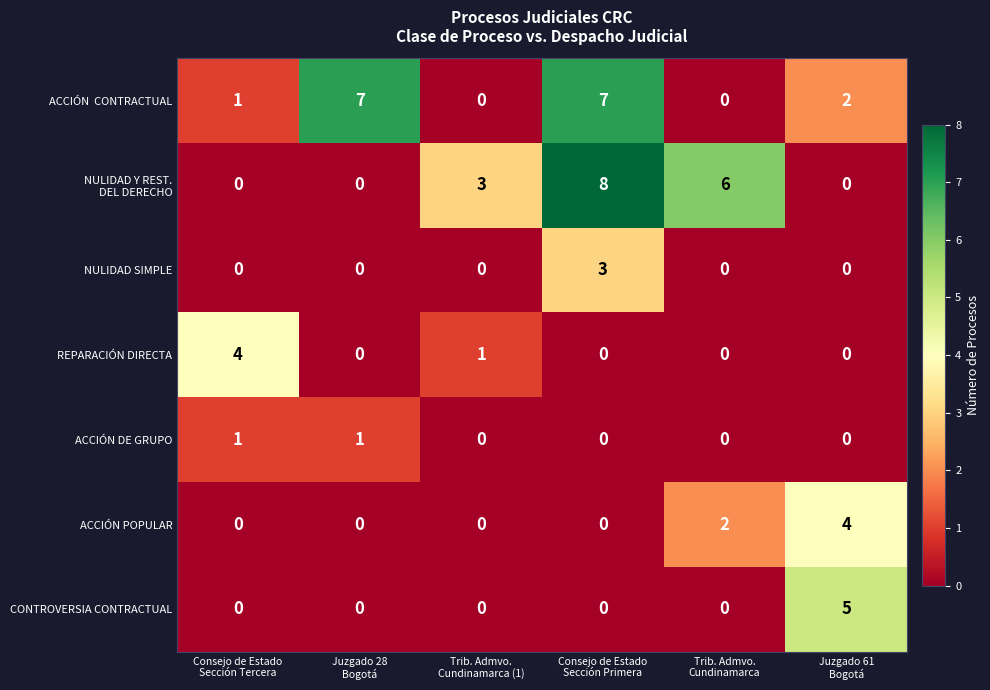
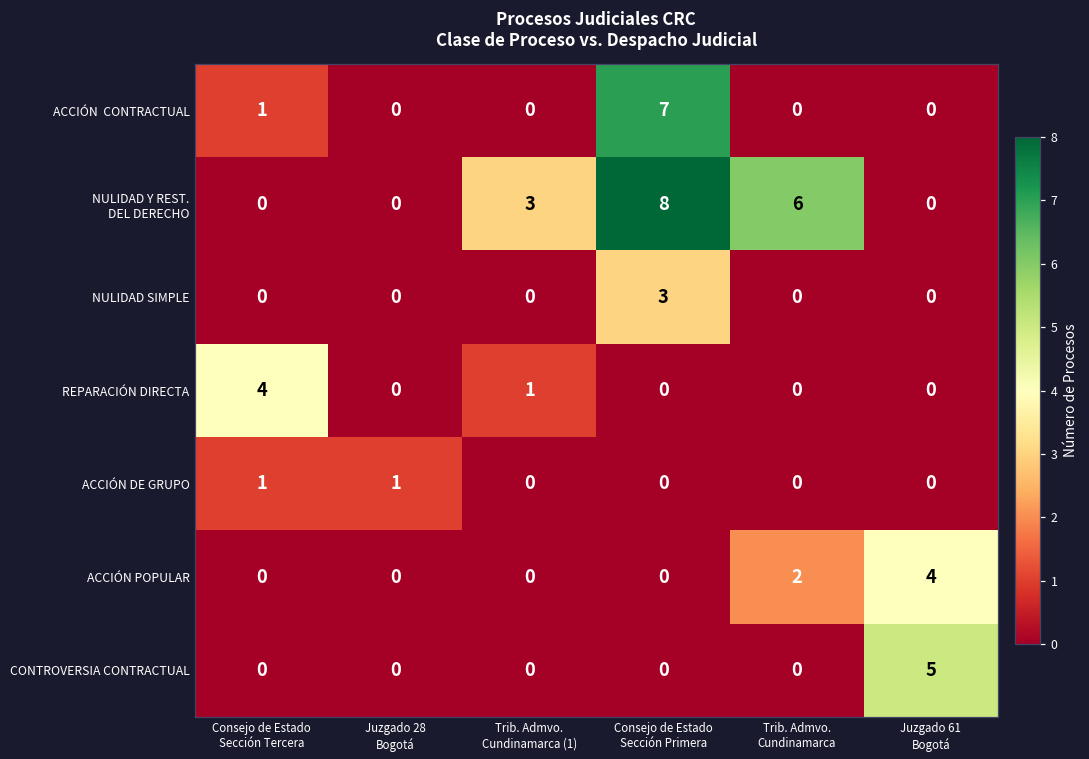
  {
    "ACCIÓN CONTRACTUAL": {
      "Consejo de Estado Sección Tercera": 1,
-     "Juzgado 28 Bogotá": 7,
+     "Juzgado 28 Bogotá": 0,
      "Trib. Admvo. Cundinamarca (1)": 0,
      "Consejo de Estado Sección Primera": 7,
      "Trib. Admvo. Cundinamarca": 0,
-     "Juzgado 61 Bogotá": 2
+     "Juzgado 61 Bogotá": 0
    },
    "NULIDAD Y REST. DEL DERECHO": {
      "Consejo de Estado Sección Tercera": 0,
      "Juzgado 28 Bogotá": 0,
      "Trib. Admvo. Cundinamarca (1)": 3,
      "Consejo de Estado Sección Primera": 8,
      "Trib. Admvo. Cundinamarca": 6,
      "Juzgado 61 Bogotá": 0
    },
    "NULIDAD SIMPLE": {
      "Consejo de Estado Sección Tercera": 0,
      "Juzgado 28 Bogotá": 0,
      "Trib. Admvo. Cundinamarca (1)": 0,
      "Consejo de Estado Sección Primera": 3,
      "Trib. Admvo. Cundinamarca": 0,
      "Juzgado 61 Bogotá": 0
    },
    "REPARACIÓN DIRECTA": {
      "Consejo de Estado Sección Tercera": 4,
      "Juzgado 28 Bogotá": 0,
      "Trib. Admvo. Cundinamarca (1)": 1,
      "Consejo de Estado Sección Primera": 0,
      "Trib. Admvo. Cundinamarca": 0,
      "Juzgado 61 Bogotá": 0
    },
    "ACCIÓN DE GRUPO": {
      "Consejo de Estado Sección Tercera": 1,
      "Juzgado 28 Bogotá": 1,
      "Trib. Admvo. Cundinamarca (1)": 0,
      "Consejo de Estado Sección Primera": 0,
      "Trib. Admvo. Cundinamarca": 0,
      "Juzgado 61 Bogotá": 0
    },
    "ACCIÓN POPULAR": {
      "Consejo de Estado Sección Tercera": 0,
      "Juzgado 28 Bogotá": 0,
      "Trib. Admvo. Cundinamarca (1)": 0,
      "Consejo de Estado Sección Primera": 0,
      "Trib. Admvo. Cundinamarca": 2,
      "Juzgado 61 Bogotá": 4
    },
    "CONTROVERSIA CONTRACTUAL": {
      "Consejo de Estado Sección Tercera": 0,
      "Juzgado 28 Bogotá": 0,
      "Trib. Admvo. Cundinamarca (1)": 0,
      "Consejo de Estado Sección Primera": 0,
      "Trib. Admvo. Cundinamarca": 0,
      "Juzgado 61 Bogotá": 5
    }
  }
